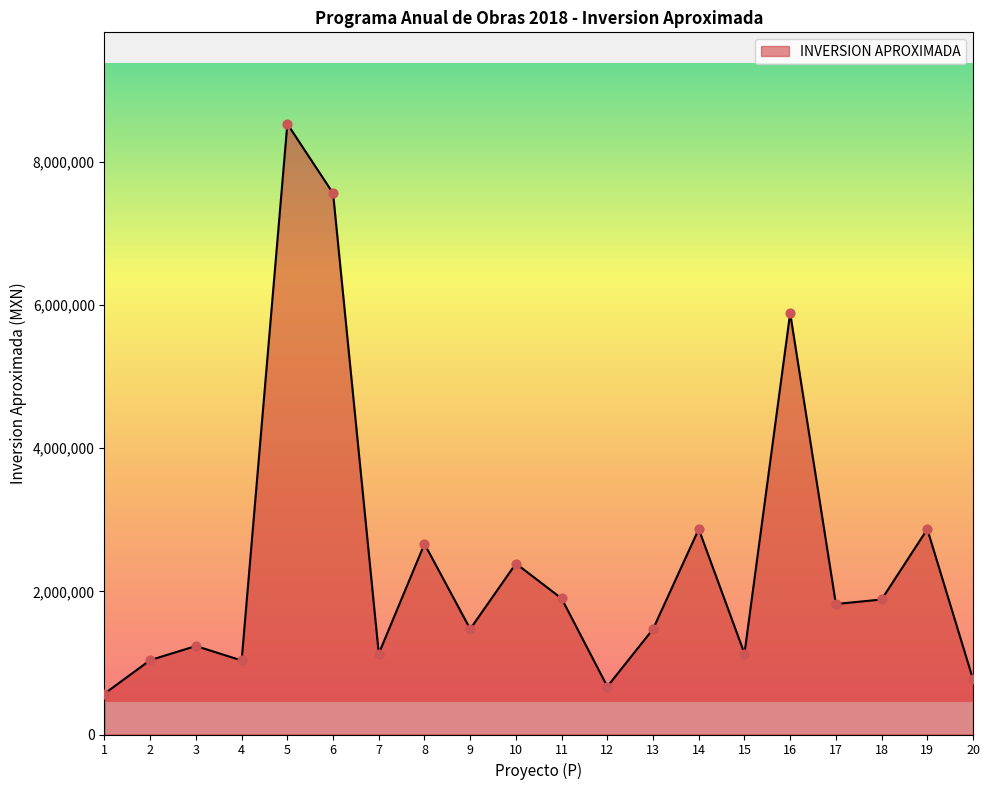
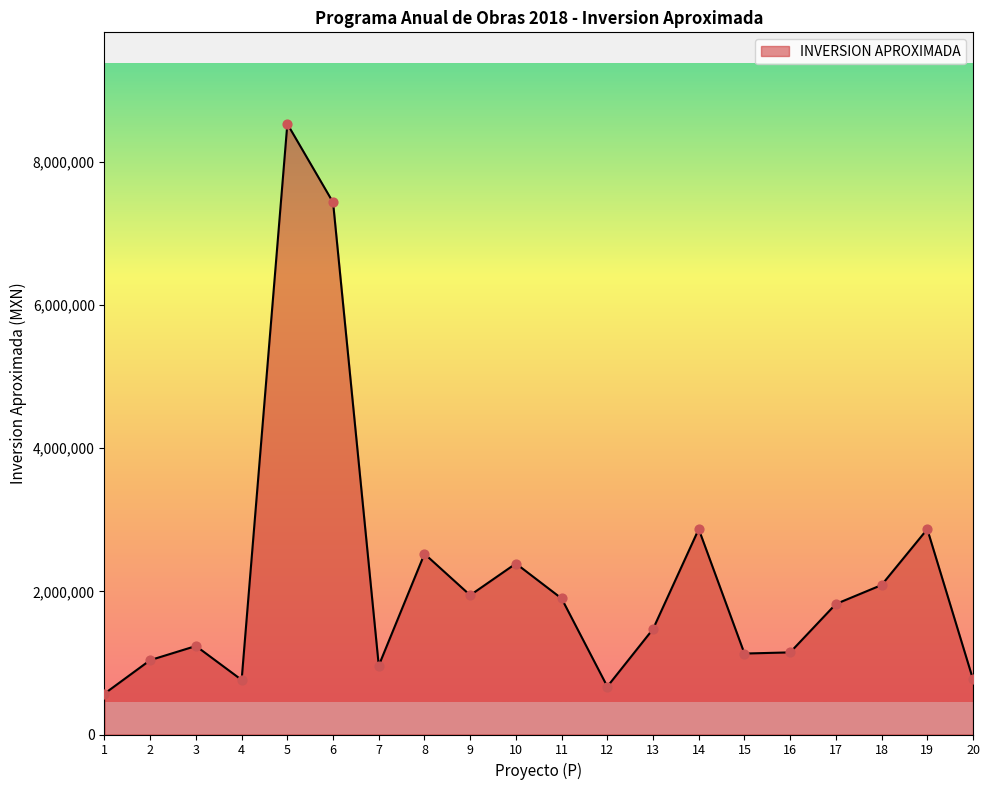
  {
    "1": "600,000",
    "2": "1,000,000",
    "3": "1,200,000",
-   "4": "1,000,000",
+   "4": "800,000",
    "5": "8,500,000",
-   "6": "7,600,000",
-   "7": "1,100,000",
-   "8": "2,700,000",
-   "9": "1,500,000",
+   "6": "7,400,000",
+   "7": "1,000,000",
+   "8": "2,500,000",
+   "9": "1,900,000",
    "10": "2,400,000",
    "11": "1,900,000",
    "12": "700,000",
    "13": "1,500,000",
    "14": "2,900,000",
    "15": "1,100,000",
-   "16": "5,900,000",
+   "16": "1,100,000",
    "17": "1,800,000",
-   "18": "1,900,000",
+   "18": "2,100,000",
    "19": "2,900,000",
    "20": "800,000"
  }
